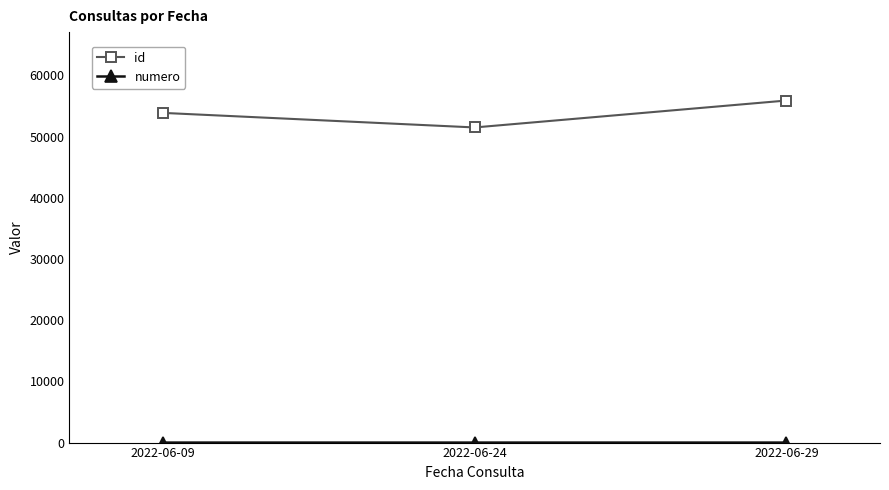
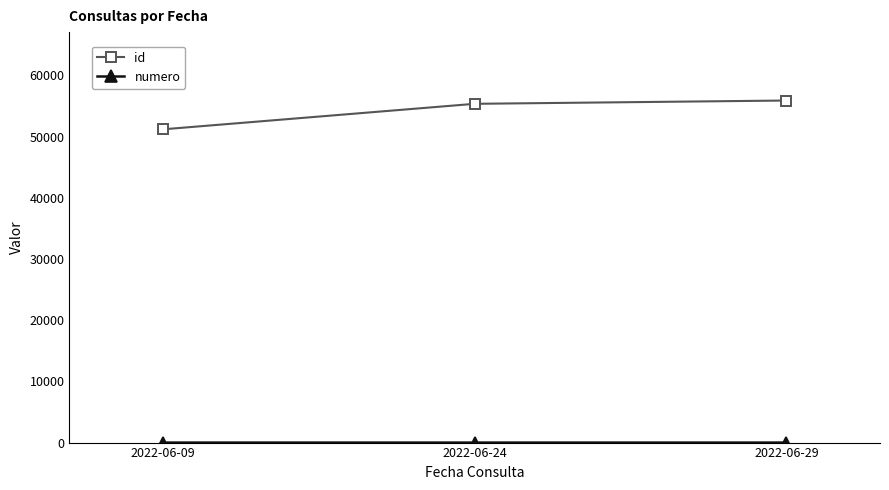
  {
    "id": {
-     "2022-06-09": 54000,
-     "2022-06-24": 51000,
+     "2022-06-09": 51000,
+     "2022-06-24": 55000,
      "2022-06-29": 56000
    },
    "numero": {
      "2022-06-09": 0,
      "2022-06-24": 0,
      "2022-06-29": 0
    }
  }
